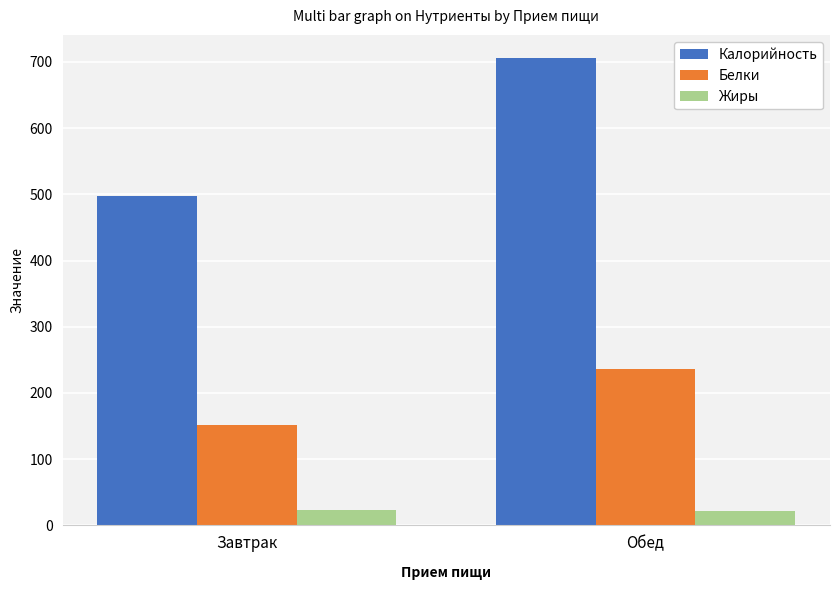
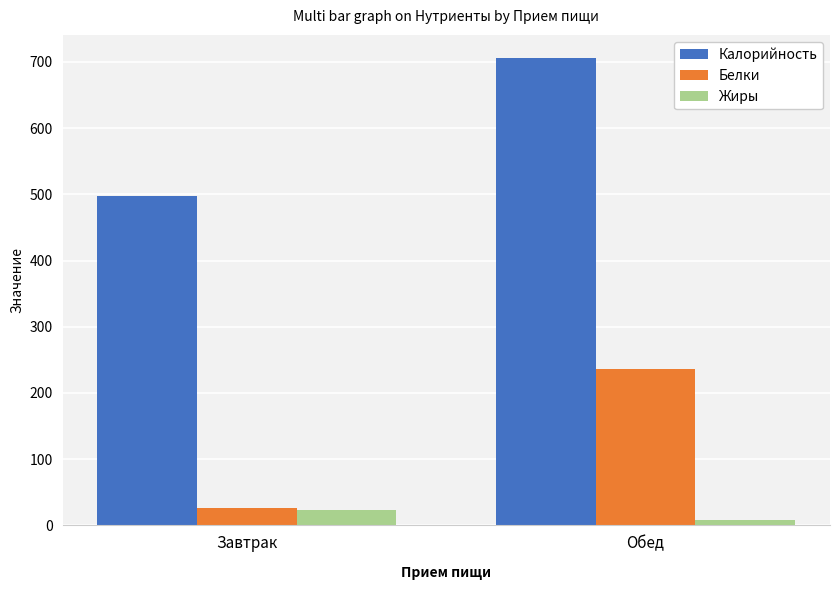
  {
    "Калорийность": {
      "Завтрак": 500,
      "Обед": 710
    },
    "Белки": {
-     "Завтрак": 150,
+     "Завтрак": 30,
      "Обед": 240
    },
    "Жиры": {
      "Завтрак": 20,
-     "Обед": 20
+     "Обед": 10
    }
  }
